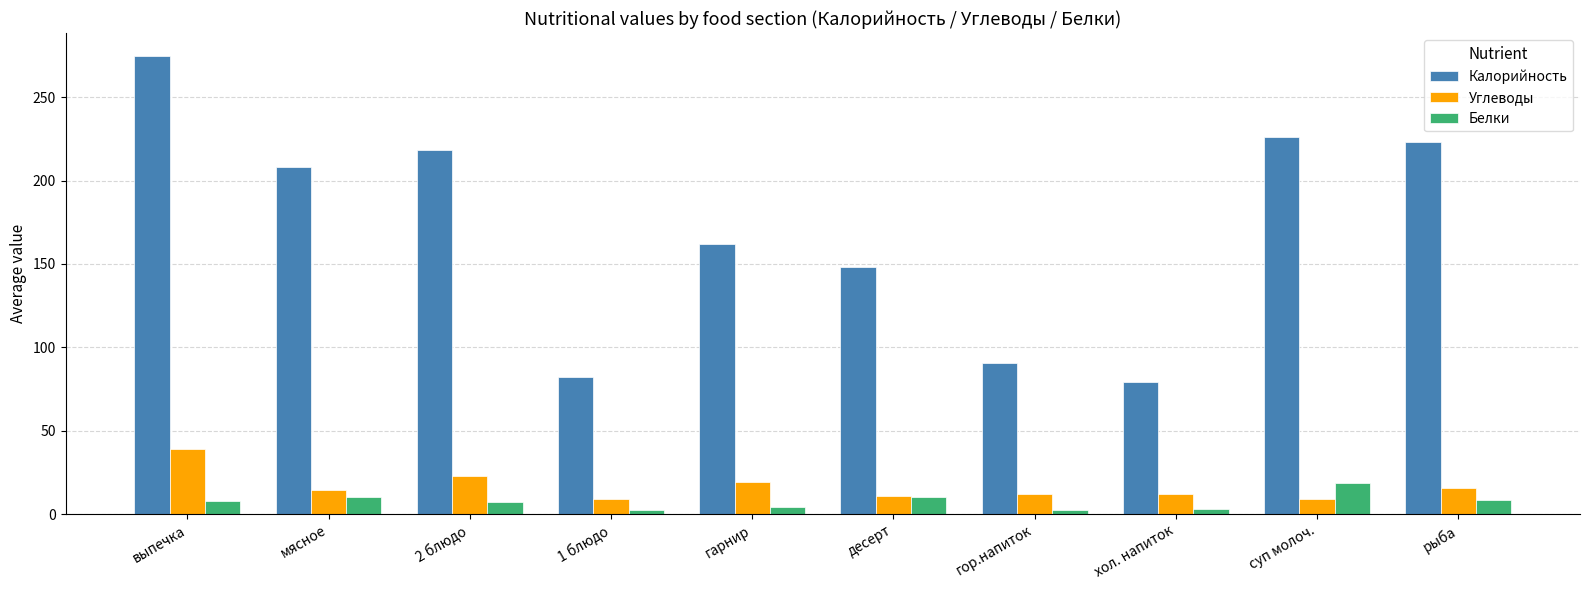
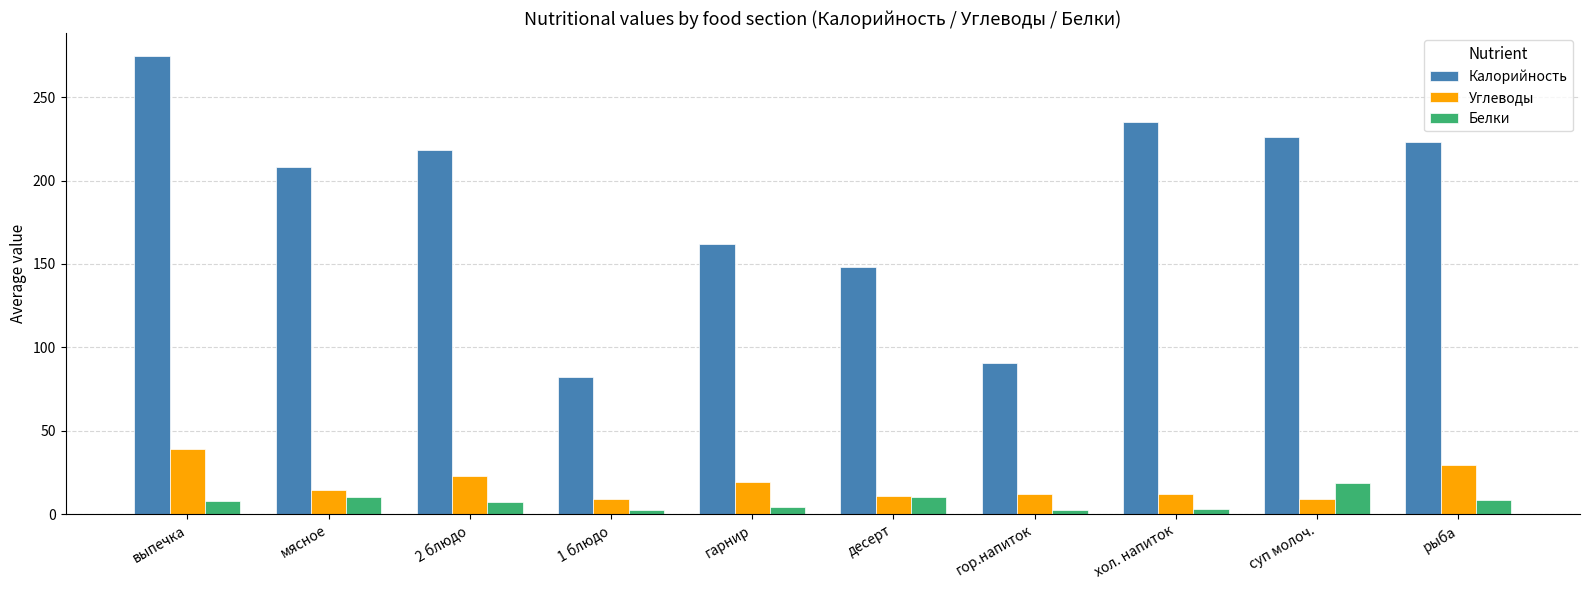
  {
    "Калорийность": {
      "выпечка": 275,
      "мясное": 208,
      "2 блюдо": 219,
      "1 блюдо": 82,
      "гарнир": 162,
      "десерт": 148,
      "гор.напиток": 91,
-     "хол. напиток": 79,
+     "хол. напиток": 235,
      "суп молоч.": 226,
      "рыба": 223
    },
    "Углеводы": {
      "выпечка": 39,
      "мясное": 14,
      "2 блюдо": 23,
      "1 блюдо": 9,
      "гарнир": 19,
      "десерт": 11,
      "гор.напиток": 12,
      "хол. напиток": 12,
      "суп молоч.": 9,
-     "рыба": 15
+     "рыба": 29
    },
    "Белки": {
      "выпечка": 8,
      "мясное": 10,
      "2 блюдо": 8,
      "1 блюдо": 2,
      "гарнир": 4,
      "десерт": 10,
      "гор.напиток": 3,
      "хол. напиток": 3,
      "суп молоч.": 19,
      "рыба": 9
    }
  }
